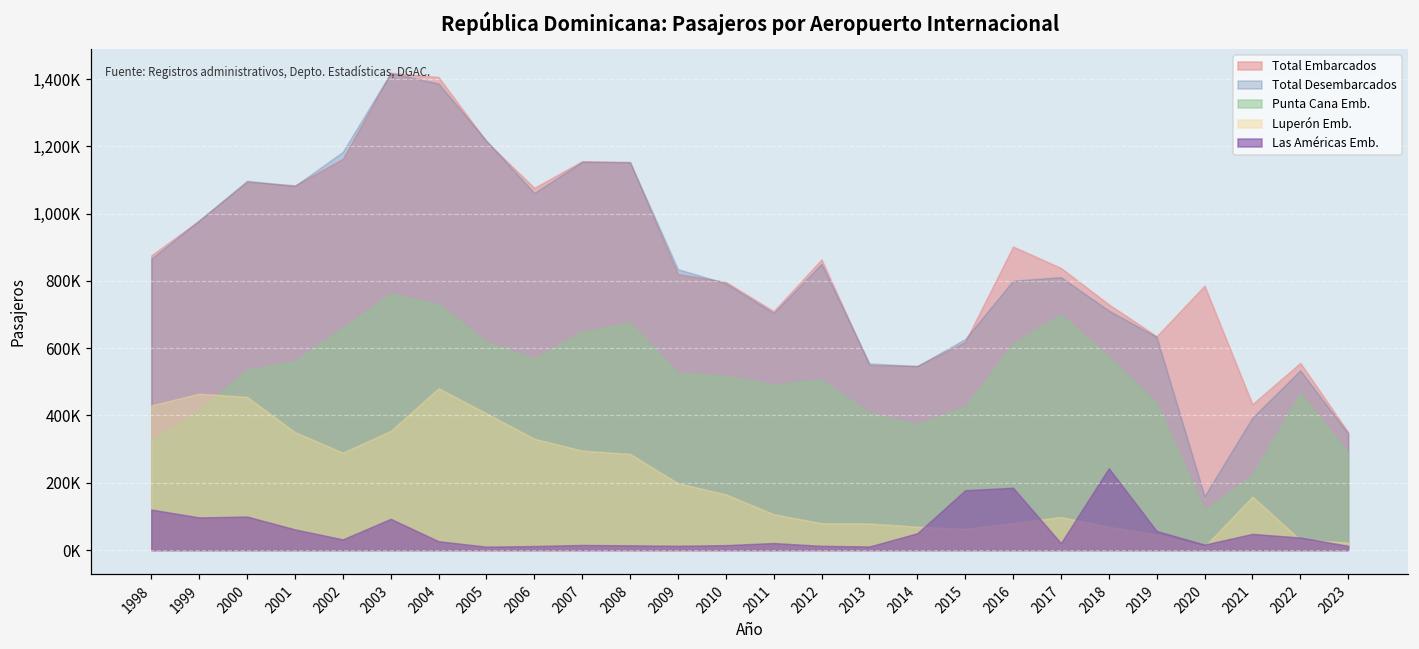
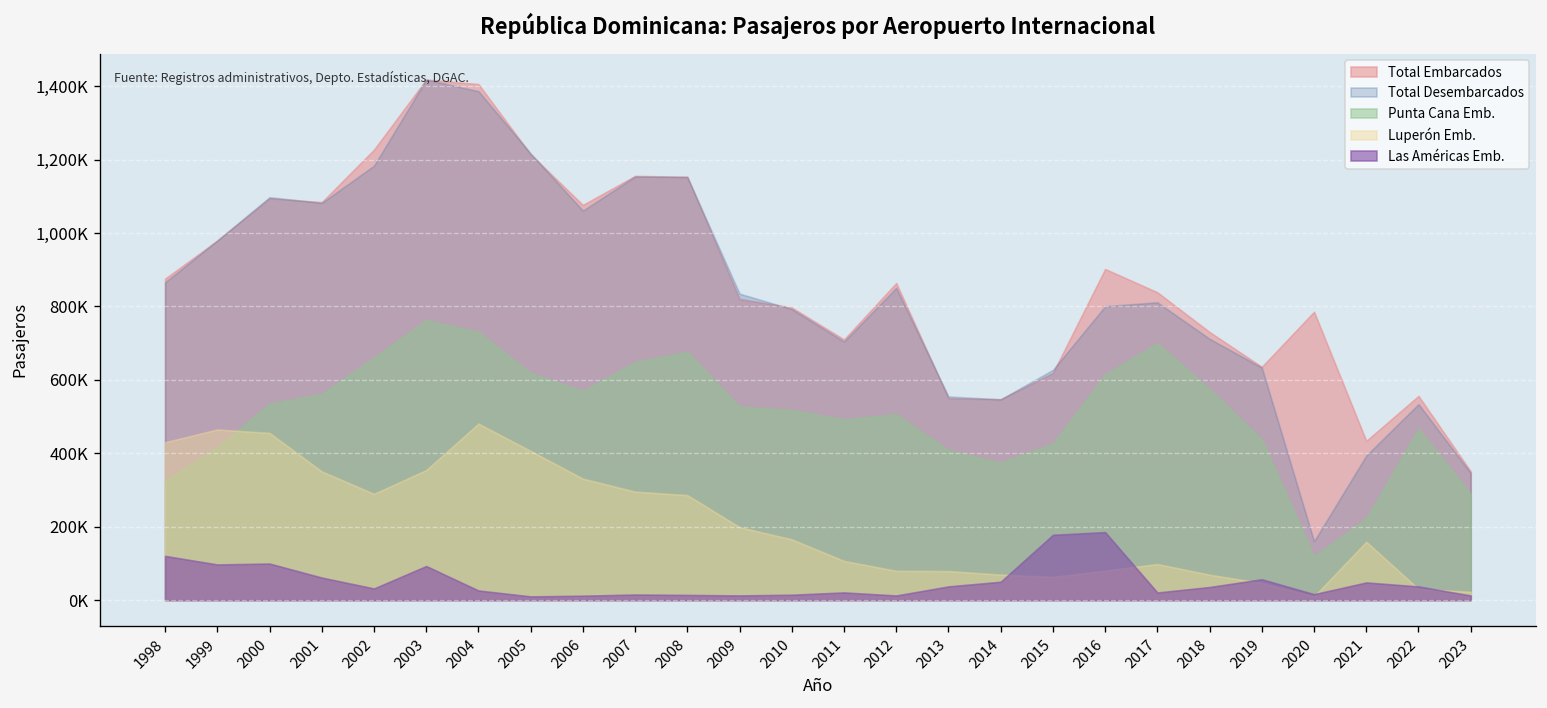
  {
    "Total Embarcados": {
      "1998": "880,000",
-     "2002": "1,160,000",
+     "2002": "1,230,000",
      "2004": "1,410,000",
      "2006": "1,080,000",
      "2009": "820,000",
      "2012": "860,000",
      "2015": "620,000",
      "2016": "900,000",
      "2017": "840,000",
      "2018": "730,000",
      "2020": "790,000",
      "2021": "430,000",
      "2022": "560,000"
    },
    "Luperón Emb.": {
      "1998": "430,000",
      "1999": "460,000",
      "2000": "460,000",
      "2001": "350,000",
      "2002": "290,000",
      "2003": "350,000",
      "2004": "480,000",
      "2005": "410,000",
      "2006": "330,000",
      "2007": "300,000",
      "2008": "290,000",
      "2009": "200,000",
      "2010": "170,000",
      "2011": "110,000",
      "2012": "80,000",
      "2013": "80,000",
      "2014": "70,000",
      "2015": "60,000",
      "2016": "80,000",
      "2017": "100,000",
      "2018": "70,000",
      "2019": "50,000",
      "2021": "160,000",
      "2023": "20,000"
    },
    "Las Américas Emb.": {
      "1998": "120,000",
      "1999": "100,000",
      "2000": "100,000",
      "2001": "60,000",
      "2002": "30,000",
      "2003": "90,000",
      "2004": "30,000",
      "2005": "10,000",
      "2006": "10,000",
      "2007": "20,000",
      "2008": "10,000",
      "2009": "10,000",
      "2010": "10,000",
      "2011": "20,000",
      "2012": "10,000",
-     "2013": "10,000",
+     "2013": "40,000",
      "2014": "50,000",
      "2015": "180,000",
      "2016": "190,000",
      "2017": "20,000",
-     "2018": "240,000",
+     "2018": "40,000",
      "2019": "60,000",
      "2021": "50,000",
      "2023": "10,000"
    }
  }
